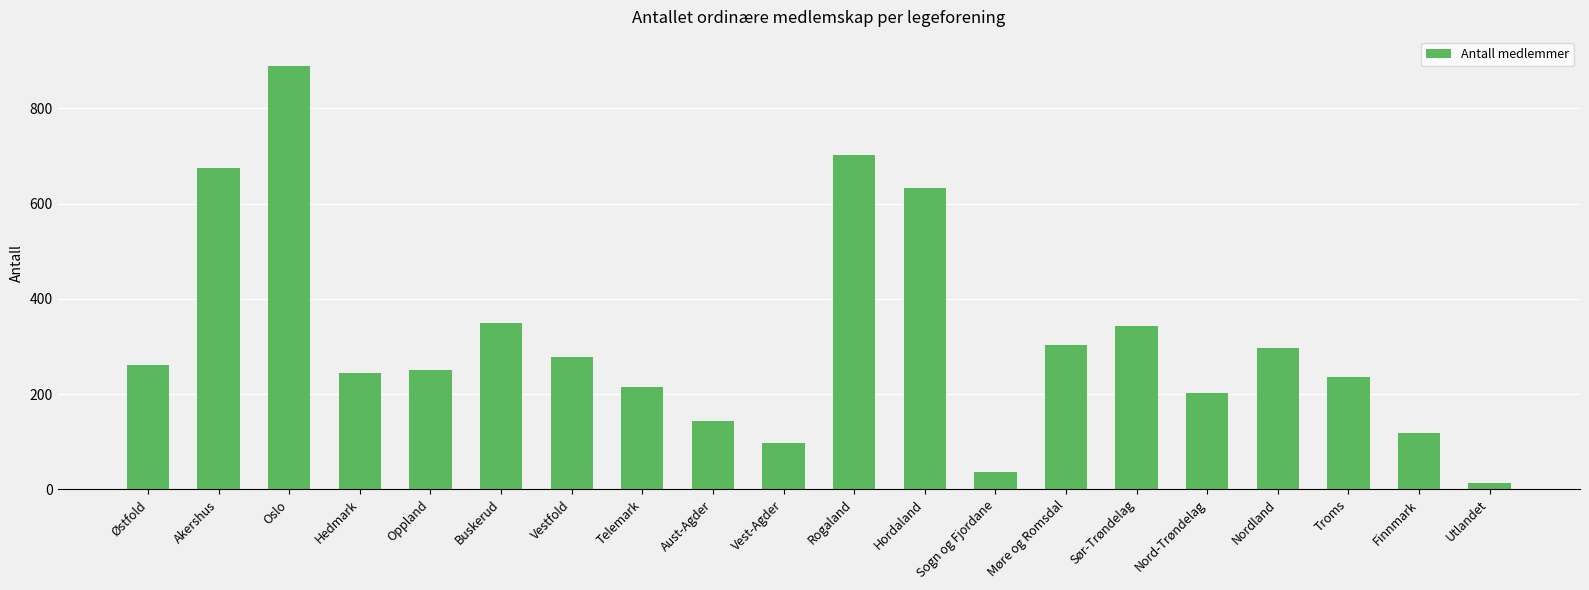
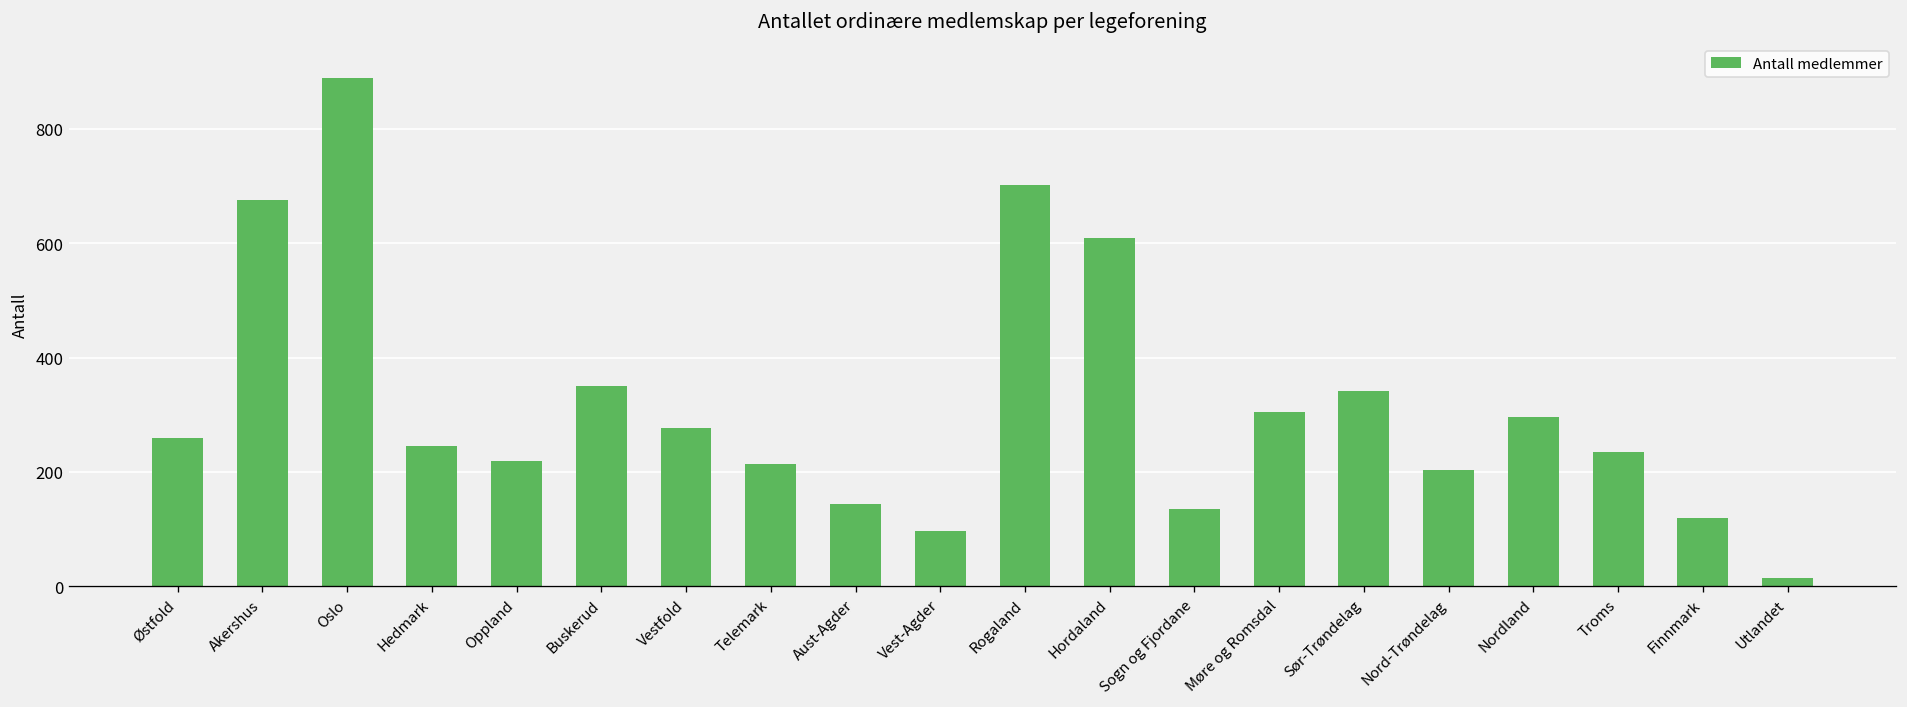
  {
    "Østfold": 260,
    "Akershus": 680,
    "Oslo": 890,
    "Hedmark": 250,
-   "Oppland": 250,
+   "Oppland": 220,
    "Buskerud": 350,
    "Vestfold": 280,
    "Telemark": 210,
    "Aust-Agder": 140,
    "Vest-Agder": 100,
    "Rogaland": 700,
-   "Hordaland": 630,
-   "Sogn og Fjordane": 40,
+   "Hordaland": 610,
+   "Sogn og Fjordane": 140,
    "Møre og Romsdal": 300,
    "Sør-Trøndelag": 340,
    "Nord-Trøndelag": 200,
    "Nordland": 300,
    "Troms": 240,
    "Finnmark": 120,
    "Utlandet": 10
  }
